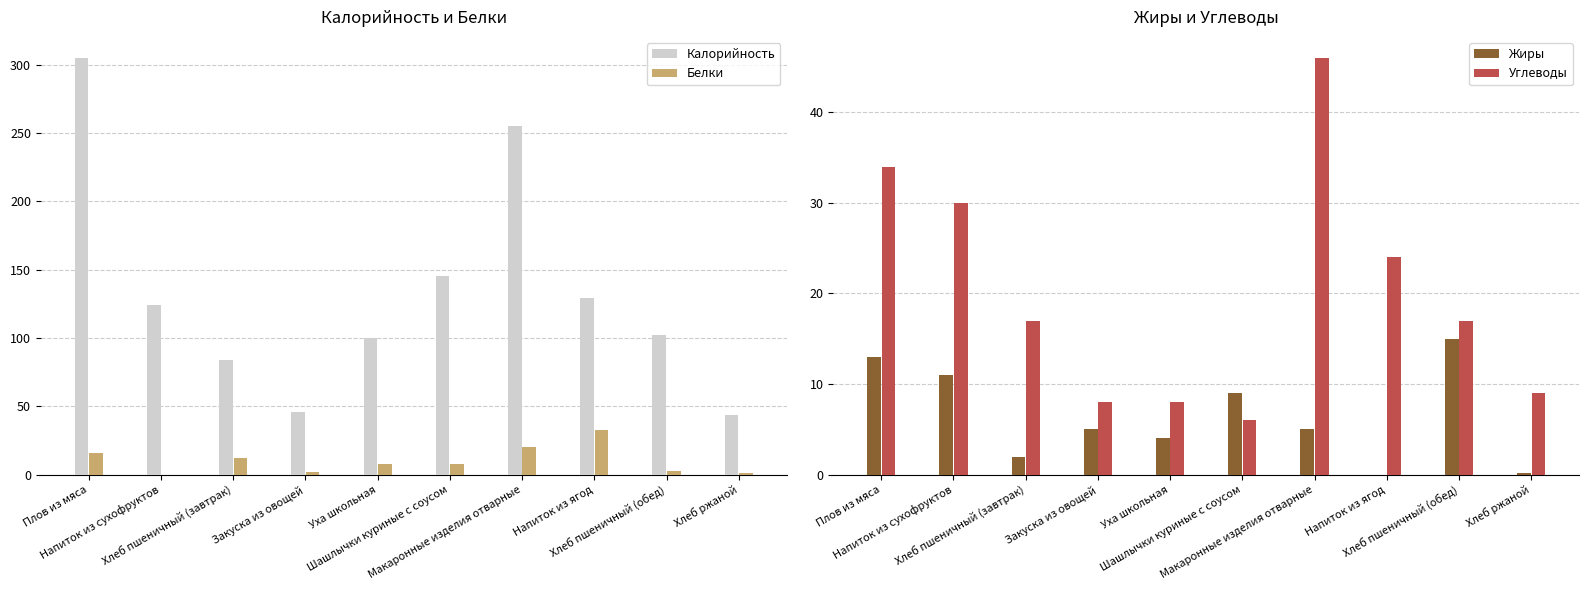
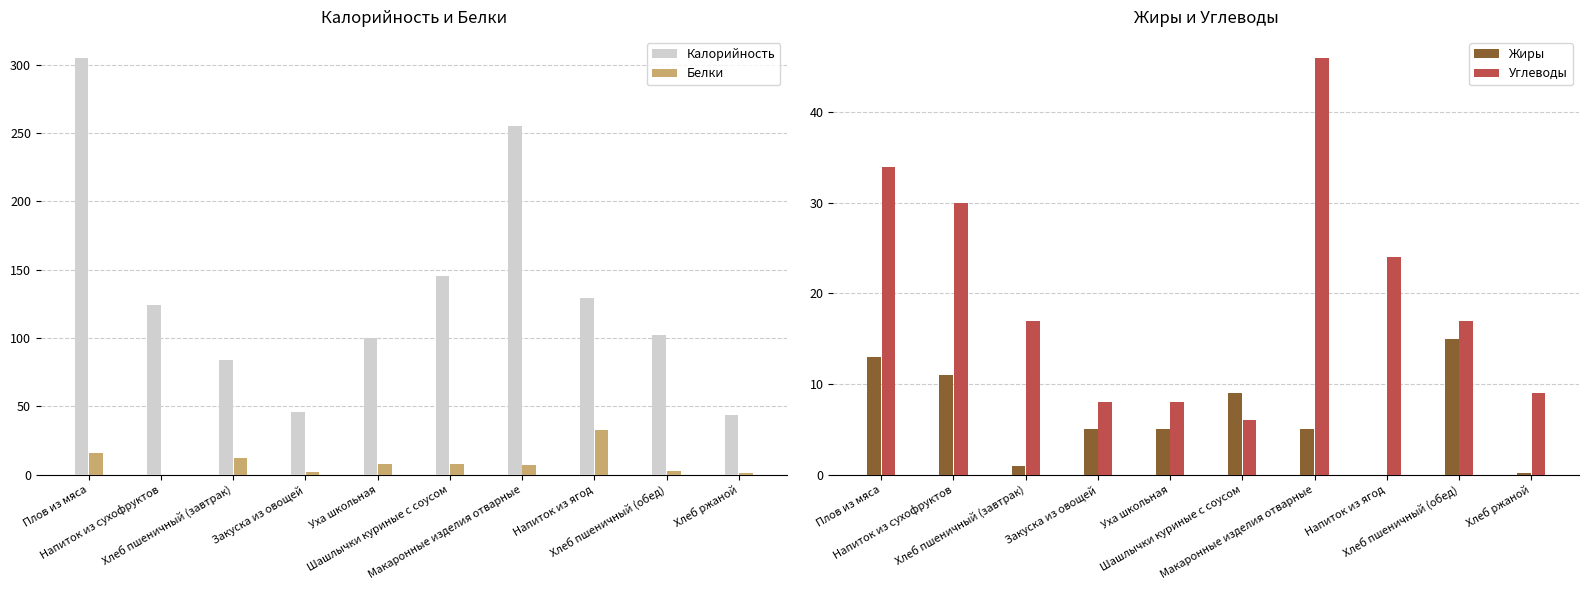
  {
    "Калорийность и Белки": {
      "Калорийность": {
        "Плов из мяса": 305,
        "Напиток из сухофруктов": 124,
        "Хлеб пшеничный (завтрак)": 84,
        "Закуска из овощей": 46,
        "Уха школьная": 100,
        "Шашлычки куриные с соусом": 145,
        "Макаронные изделия отварные": 255,
        "Напиток из ягод": 129,
        "Хлеб пшеничный (обед)": 102,
        "Хлеб ржаной": 44
      },
      "Белки": {
        "Плов из мяса": 16,
        "Напиток из сухофруктов": 0,
        "Хлеб пшеничный (завтрак)": 12,
        "Закуска из овощей": 2,
        "Уха школьная": 8,
        "Шашлычки куриные с соусом": 8,
-       "Макаронные изделия отварные": 20,
+       "Макаронные изделия отварные": 7,
        "Напиток из ягод": 33,
        "Хлеб пшеничный (обед)": 3
      }
    },
    "Жиры и Углеводы": {
      "Жиры": {
        "Плов из мяса": 13,
        "Напиток из сухофруктов": 11,
-       "Хлеб пшеничный (завтрак)": 2,
+       "Хлеб пшеничный (завтрак)": 1,
        "Закуска из овощей": 5,
-       "Уха школьная": 4,
+       "Уха школьная": 5,
        "Шашлычки куриные с соусом": 9,
        "Макаронные изделия отварные": 5,
        "Напиток из ягод": 0,
        "Хлеб пшеничный (обед)": 15
      },
      "Углеводы": {
        "Плов из мяса": 34,
        "Напиток из сухофруктов": 30,
        "Хлеб пшеничный (завтрак)": 17,
        "Закуска из овощей": 8,
        "Уха школьная": 8,
        "Шашлычки куриные с соусом": 6,
        "Макаронные изделия отварные": 46,
        "Напиток из ягод": 24,
        "Хлеб пшеничный (обед)": 17,
        "Хлеб ржаной": 9
      }
    }
  }
